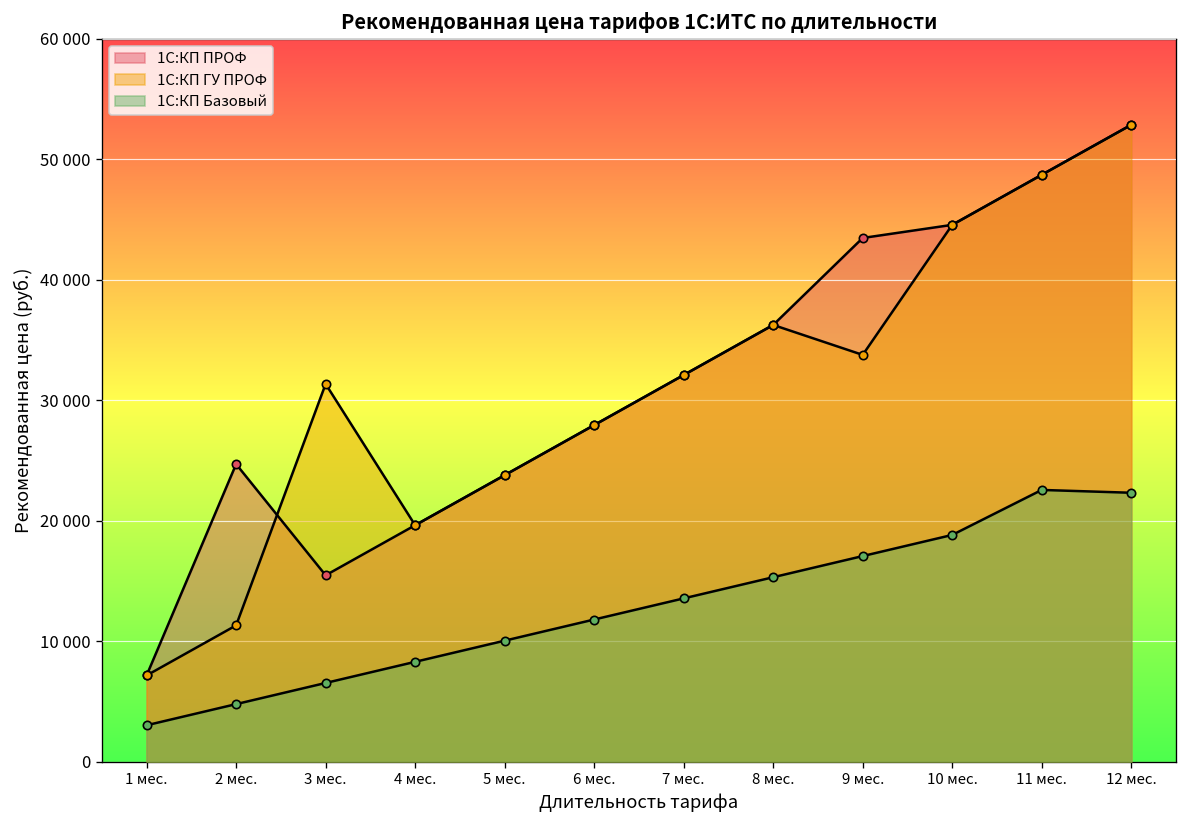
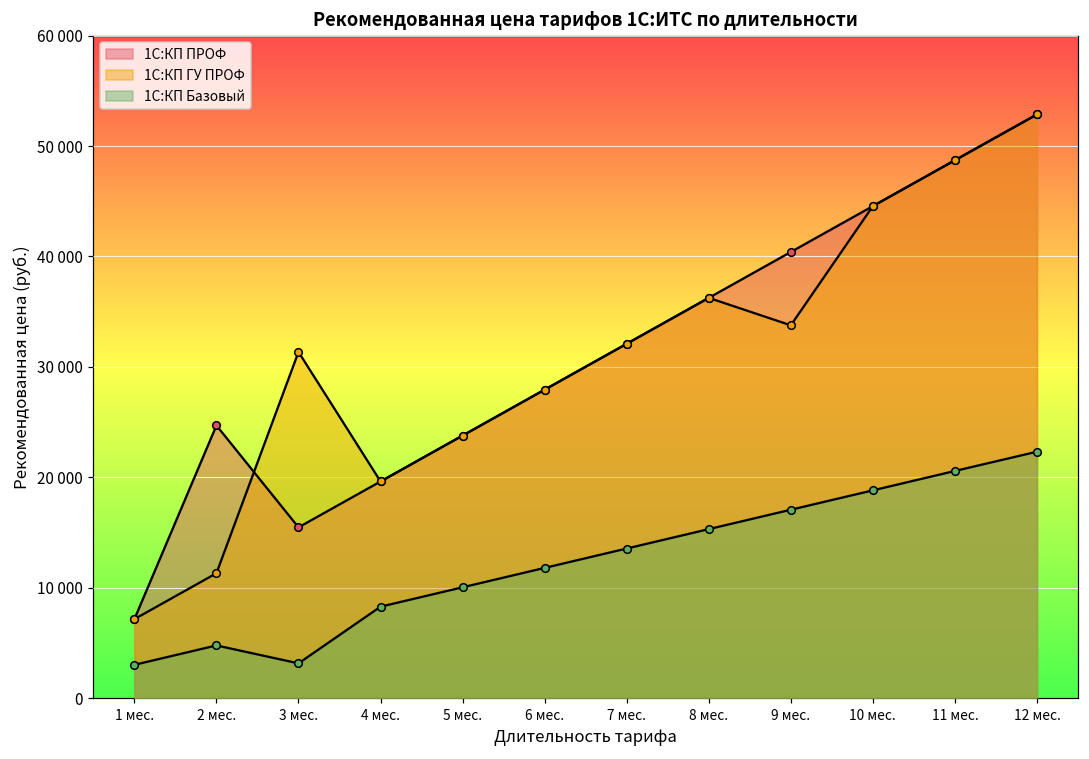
  {
    "1С:КП ПРОФ": {
      "2 мес.": 24700,
      "3 мес.": 15500,
-     "9 мес.": 43500
+     "9 мес.": 40400
    },
    "1С:КП ГУ ПРОФ": {
      "2 мес.": 11300,
      "3 мес.": 31400,
      "9 мес.": 33800
    },
    "1С:КП Базовый": {
      "1 мес.": 3000,
      "2 мес.": 4800,
-     "3 мес.": 6500,
+     "3 мес.": 3200,
      "4 мес.": 8300,
      "5 мес.": 10000,
      "6 мес.": 11800,
      "7 мес.": 13600,
      "8 мес.": 15300,
      "9 мес.": 17100,
      "10 мес.": 18800,
-     "11 мес.": 22600,
+     "11 мес.": 20600,
      "12 мес.": 22300
    }
  }
